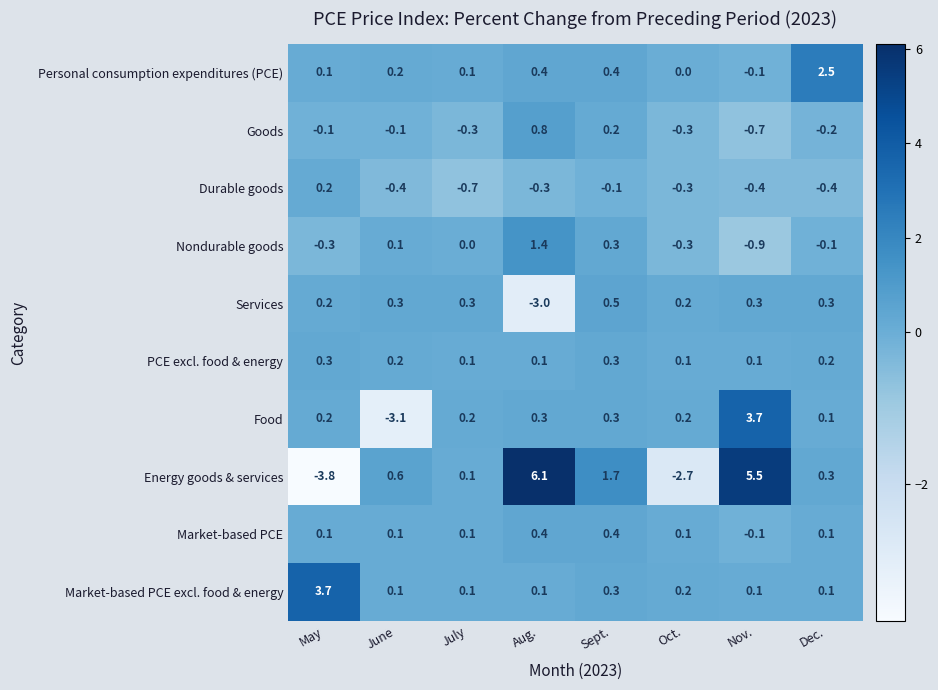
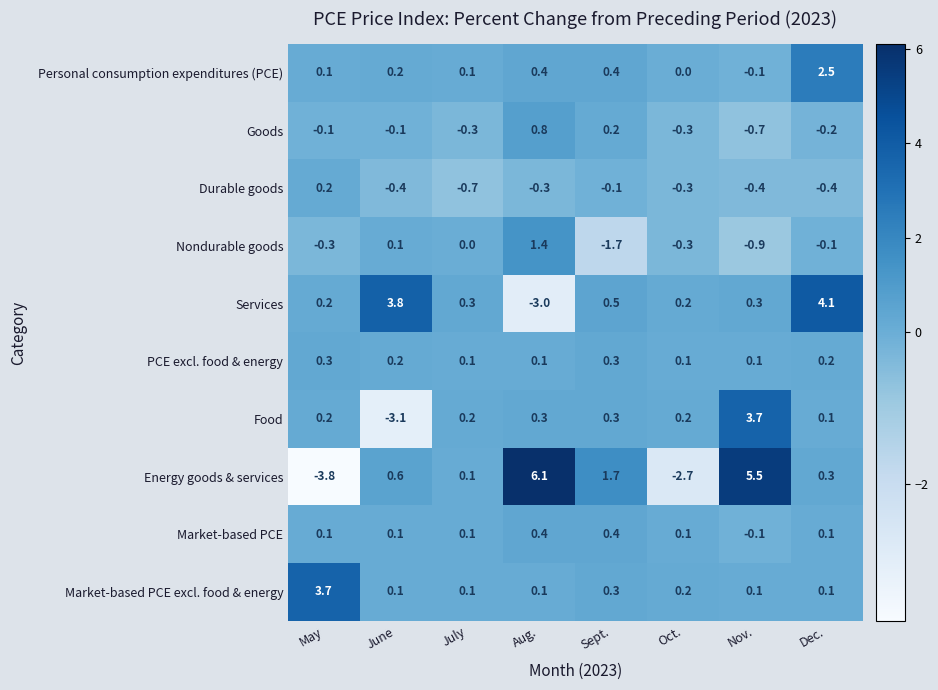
  {
    "Personal consumption expenditures (PCE)": {
      "May": 0.1,
      "June": 0.2,
      "July": 0.1,
      "Aug.": 0.4,
      "Sept.": 0.4,
      "Oct.": 0.0,
      "Nov.": -0.1,
      "Dec.": 2.5
    },
    "Goods": {
      "May": -0.1,
      "June": -0.1,
      "July": -0.3,
      "Aug.": 0.8,
      "Sept.": 0.2,
      "Oct.": -0.3,
      "Nov.": -0.7,
      "Dec.": -0.2
    },
    "Durable goods": {
      "May": 0.2,
      "June": -0.4,
      "July": -0.7,
      "Aug.": -0.3,
      "Sept.": -0.1,
      "Oct.": -0.3,
      "Nov.": -0.4,
      "Dec.": -0.4
    },
    "Nondurable goods": {
      "May": -0.3,
      "June": 0.1,
      "July": 0.0,
      "Aug.": 1.4,
-     "Sept.": 0.3,
+     "Sept.": -1.7,
      "Oct.": -0.3,
      "Nov.": -0.9,
      "Dec.": -0.1
    },
    "Services": {
      "May": 0.2,
-     "June": 0.3,
+     "June": 3.8,
      "July": 0.3,
      "Aug.": -3.0,
      "Sept.": 0.5,
      "Oct.": 0.2,
      "Nov.": 0.3,
-     "Dec.": 0.3
+     "Dec.": 4.1
    },
    "PCE excl. food & energy": {
      "May": 0.3,
      "June": 0.2,
      "July": 0.1,
      "Aug.": 0.1,
      "Sept.": 0.3,
      "Oct.": 0.1,
      "Nov.": 0.1,
      "Dec.": 0.2
    },
    "Food": {
      "May": 0.2,
      "June": -3.1,
      "July": 0.2,
      "Aug.": 0.3,
      "Sept.": 0.3,
      "Oct.": 0.2,
      "Nov.": 3.7,
      "Dec.": 0.1
    },
    "Energy goods & services": {
      "May": -3.8,
      "June": 0.6,
      "July": 0.1,
      "Aug.": 6.1,
      "Sept.": 1.7,
      "Oct.": -2.7,
      "Nov.": 5.5,
      "Dec.": 0.3
    },
    "Market-based PCE": {
      "May": 0.1,
      "June": 0.1,
      "July": 0.1,
      "Aug.": 0.4,
      "Sept.": 0.4,
      "Oct.": 0.1,
      "Nov.": -0.1,
      "Dec.": 0.1
    },
    "Market-based PCE excl. food & energy": {
      "May": 3.7,
      "June": 0.1,
      "July": 0.1,
      "Aug.": 0.1,
      "Sept.": 0.3,
      "Oct.": 0.2,
      "Nov.": 0.1,
      "Dec.": 0.1
    }
  }
